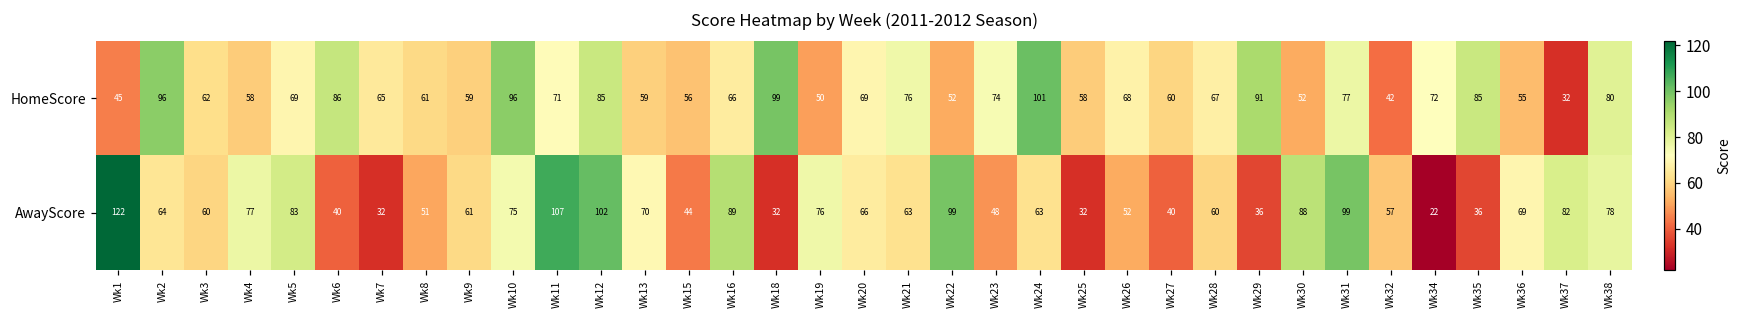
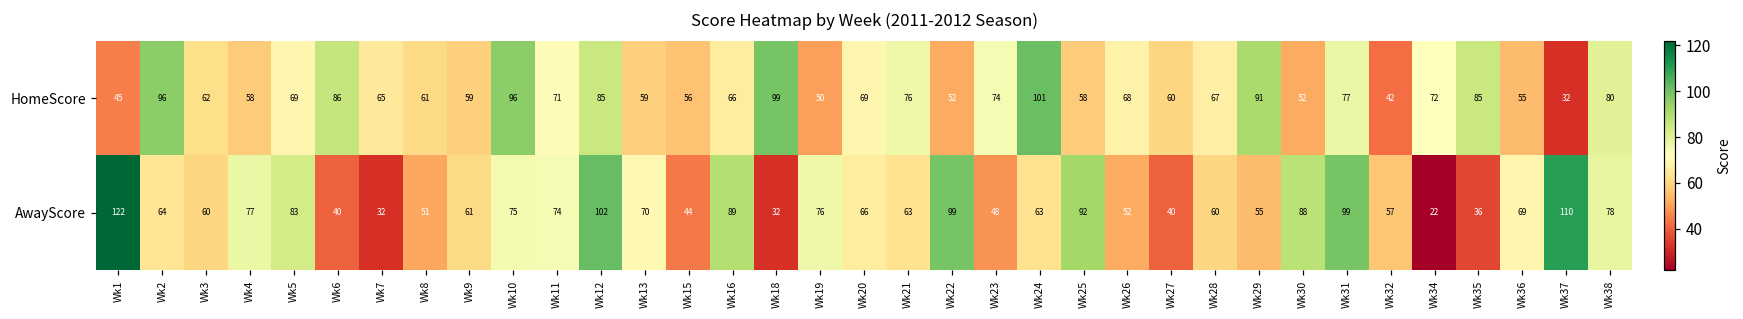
  {
    "HomeScore": {
      "Wk1": 45,
      "Wk2": 96,
      "Wk3": 62,
      "Wk4": 58,
      "Wk5": 69,
      "Wk6": 86,
      "Wk7": 65,
      "Wk8": 61,
      "Wk9": 59,
      "Wk10": 96,
      "Wk11": 71,
      "Wk12": 85,
      "Wk13": 59,
      "Wk15": 56,
      "Wk16": 66,
      "Wk18": 99,
      "Wk19": 50,
      "Wk20": 69,
      "Wk21": 76,
      "Wk22": 52,
      "Wk23": 74,
      "Wk24": 101,
      "Wk25": 58,
      "Wk26": 68,
      "Wk27": 60,
      "Wk28": 67,
      "Wk29": 91,
      "Wk30": 52,
      "Wk31": 77,
      "Wk32": 42,
      "Wk34": 72,
      "Wk35": 85,
      "Wk36": 55,
      "Wk37": 32,
      "Wk38": 80
    },
    "AwayScore": {
      "Wk1": 122,
      "Wk2": 64,
      "Wk3": 60,
      "Wk4": 77,
      "Wk5": 83,
      "Wk6": 40,
      "Wk7": 32,
      "Wk8": 51,
      "Wk9": 61,
      "Wk10": 75,
-     "Wk11": 107,
+     "Wk11": 74,
      "Wk12": 102,
      "Wk13": 70,
      "Wk15": 44,
      "Wk16": 89,
      "Wk18": 32,
      "Wk19": 76,
      "Wk20": 66,
      "Wk21": 63,
      "Wk22": 99,
      "Wk23": 48,
      "Wk24": 63,
-     "Wk25": 32,
+     "Wk25": 92,
      "Wk26": 52,
      "Wk27": 40,
      "Wk28": 60,
-     "Wk29": 36,
+     "Wk29": 55,
      "Wk30": 88,
      "Wk31": 99,
      "Wk32": 57,
      "Wk34": 22,
      "Wk35": 36,
      "Wk36": 69,
-     "Wk37": 82,
+     "Wk37": 110,
      "Wk38": 78
    }
  }
